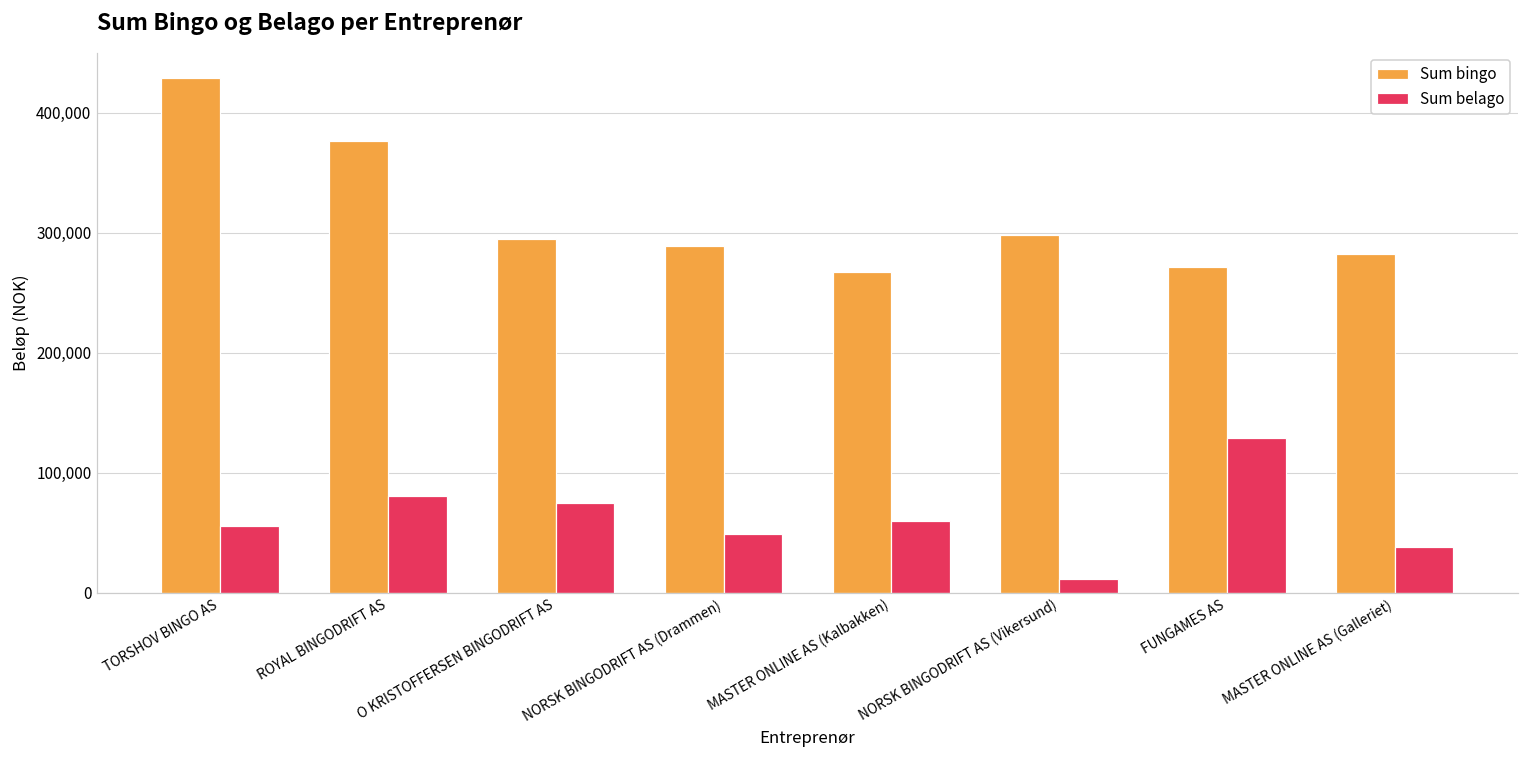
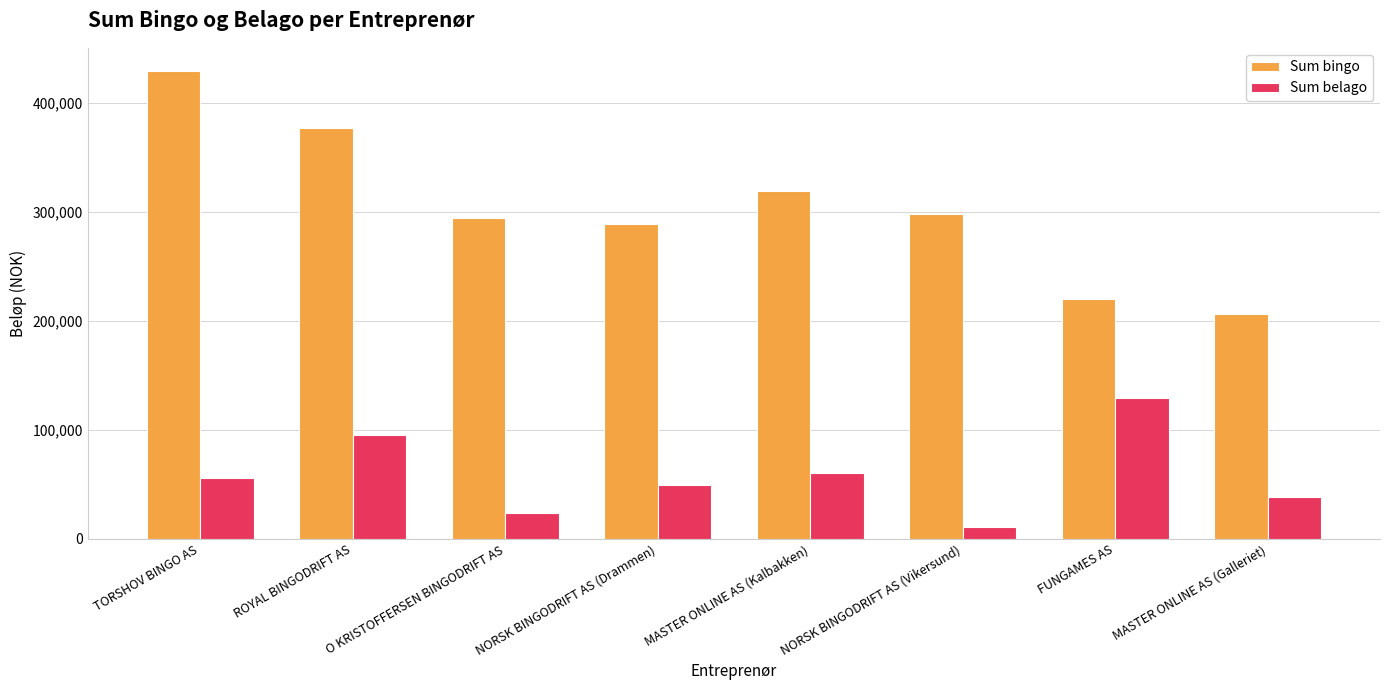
  {
    "Sum bingo": {
      "TORSHOV BINGO AS": "429,000",
      "ROYAL BINGODRIFT AS": "377,000",
      "O KRISTOFFERSEN BINGODRIFT AS": "295,000",
      "NORSK BINGODRIFT AS (Drammen)": "289,000",
-     "MASTER ONLINE AS (Kalbakken)": "268,000",
+     "MASTER ONLINE AS (Kalbakken)": "319,000",
      "NORSK BINGODRIFT AS (Vikersund)": "298,000",
-     "FUNGAMES AS": "271,000",
-     "MASTER ONLINE AS (Galleriet)": "283,000"
+     "FUNGAMES AS": "220,000",
+     "MASTER ONLINE AS (Galleriet)": "206,000"
    },
    "Sum belago": {
      "TORSHOV BINGO AS": "56,000",
-     "ROYAL BINGODRIFT AS": "81,000",
-     "O KRISTOFFERSEN BINGODRIFT AS": "75,000",
+     "ROYAL BINGODRIFT AS": "95,000",
+     "O KRISTOFFERSEN BINGODRIFT AS": "24,000",
      "NORSK BINGODRIFT AS (Drammen)": "49,000",
      "MASTER ONLINE AS (Kalbakken)": "60,000",
      "NORSK BINGODRIFT AS (Vikersund)": "11,000",
      "FUNGAMES AS": "129,000",
      "MASTER ONLINE AS (Galleriet)": "38,000"
    }
  }
